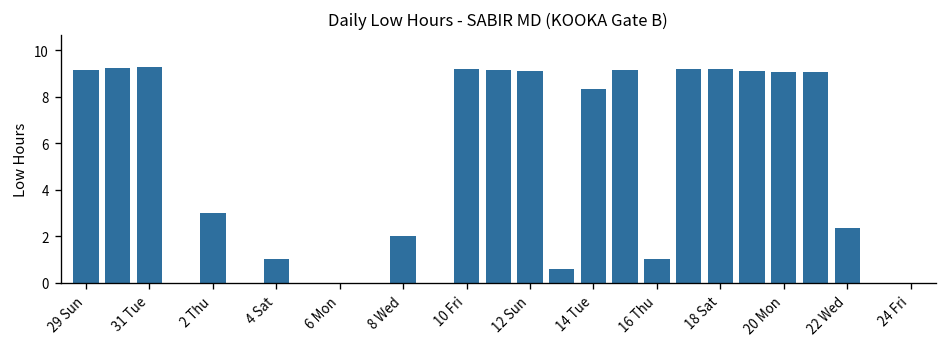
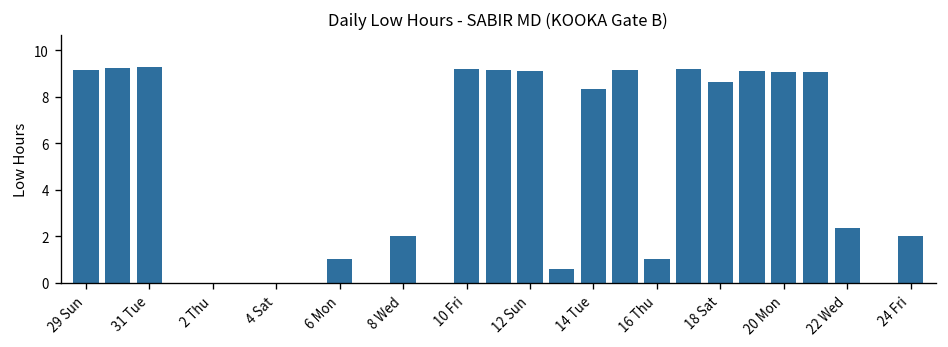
  {
    "29 Sun": 9.2,
    "31 Tue": 9.3,
-   "2 Thu": 3,
-   "4 Sat": 1,
-   "6 Mon": 0,
+   "2 Thu": 0,
+   "4 Sat": 0,
+   "6 Mon": 1,
    "8 Wed": 2.0,
    "10 Fri": 9.2,
    "12 Sun": 9.1,
    "14 Tue": 8.4,
    "16 Thu": 1.0,
-   "18 Sat": 9.2,
+   "18 Sat": 8.6,
    "20 Mon": 9.1,
    "22 Wed": 2.4,
-   "24 Fri": 0
+   "24 Fri": 2
  }
